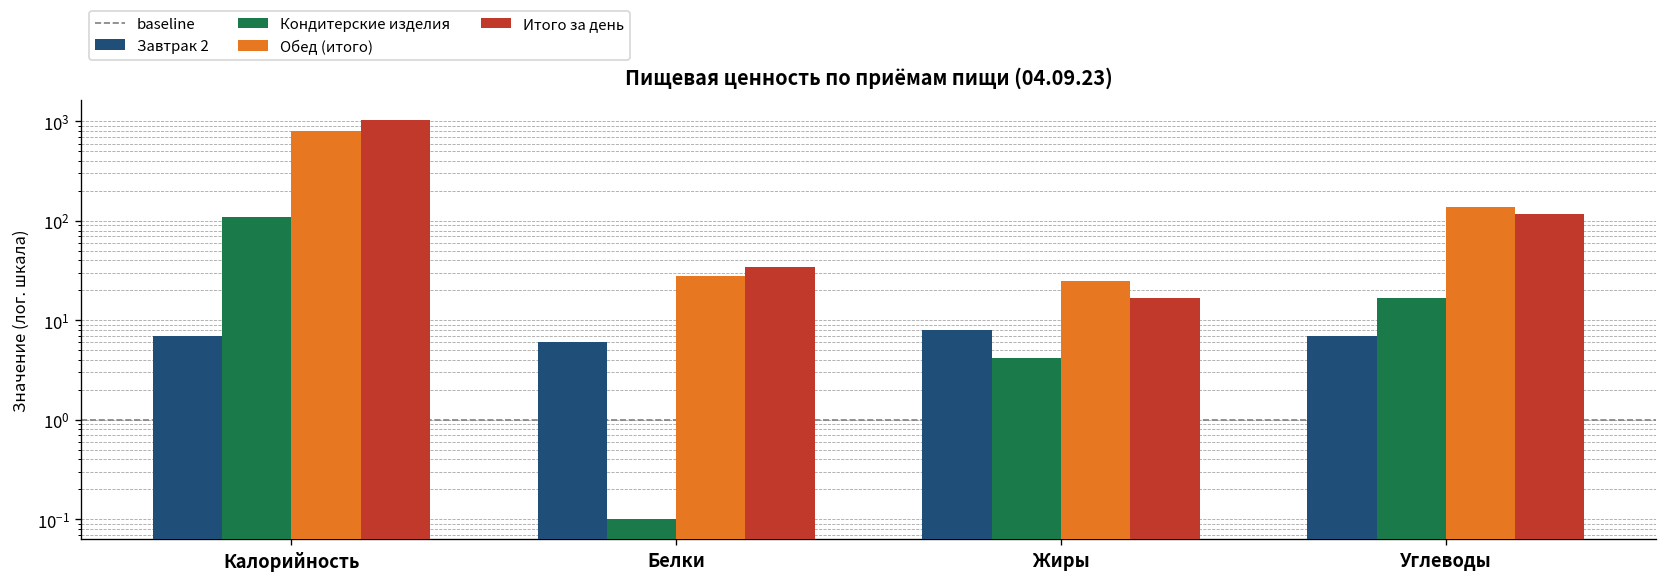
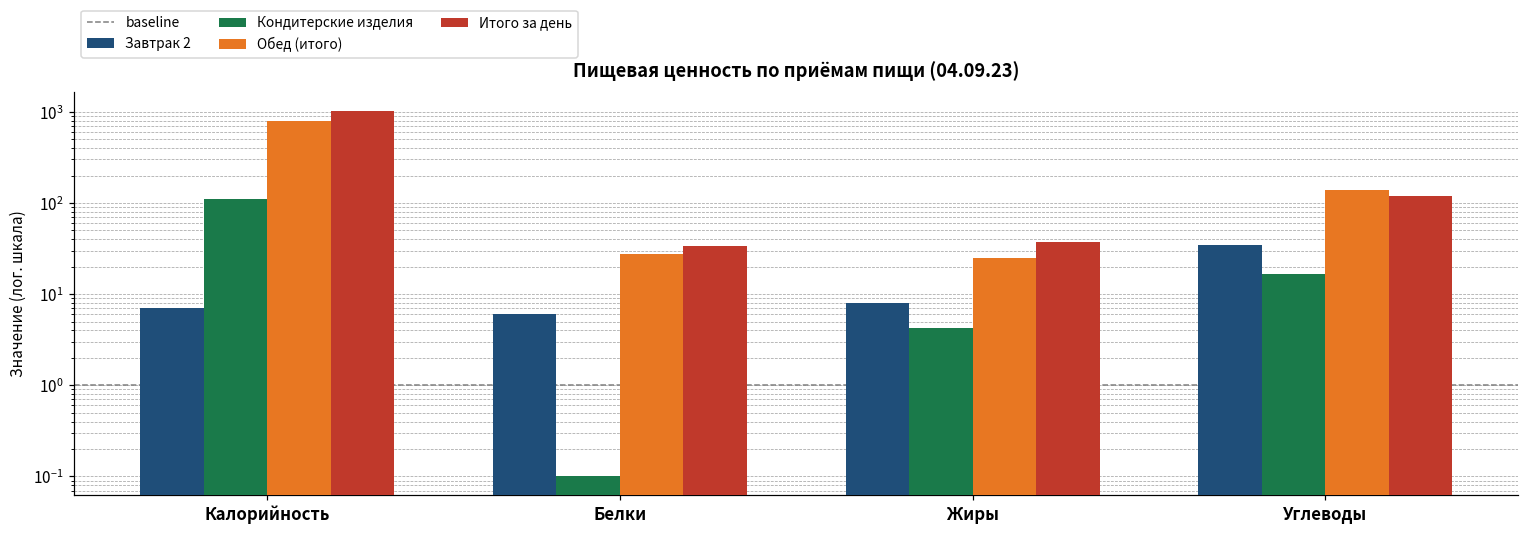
  {
    "Завтрак 2": {
      "Калорийность": 7,
      "Белки": 6,
      "Жиры": 8,
-     "Углеводы": 7
+     "Углеводы": 35
    },
    "Кондитерские изделия": {
      "Калорийность": 110,
      "Белки": 0.10,
      "Жиры": 4,
      "Углеводы": 17
    },
    "Обед (итого)": {
      "Калорийность": 800,
      "Белки": 28,
      "Жиры": 25,
      "Углеводы": 140
    },
    "Итого за день": {
      "Калорийность": 1000,
      "Белки": 34,
-     "Жиры": 17,
+     "Жиры": 40,
      "Углеводы": 120
    }
  }
